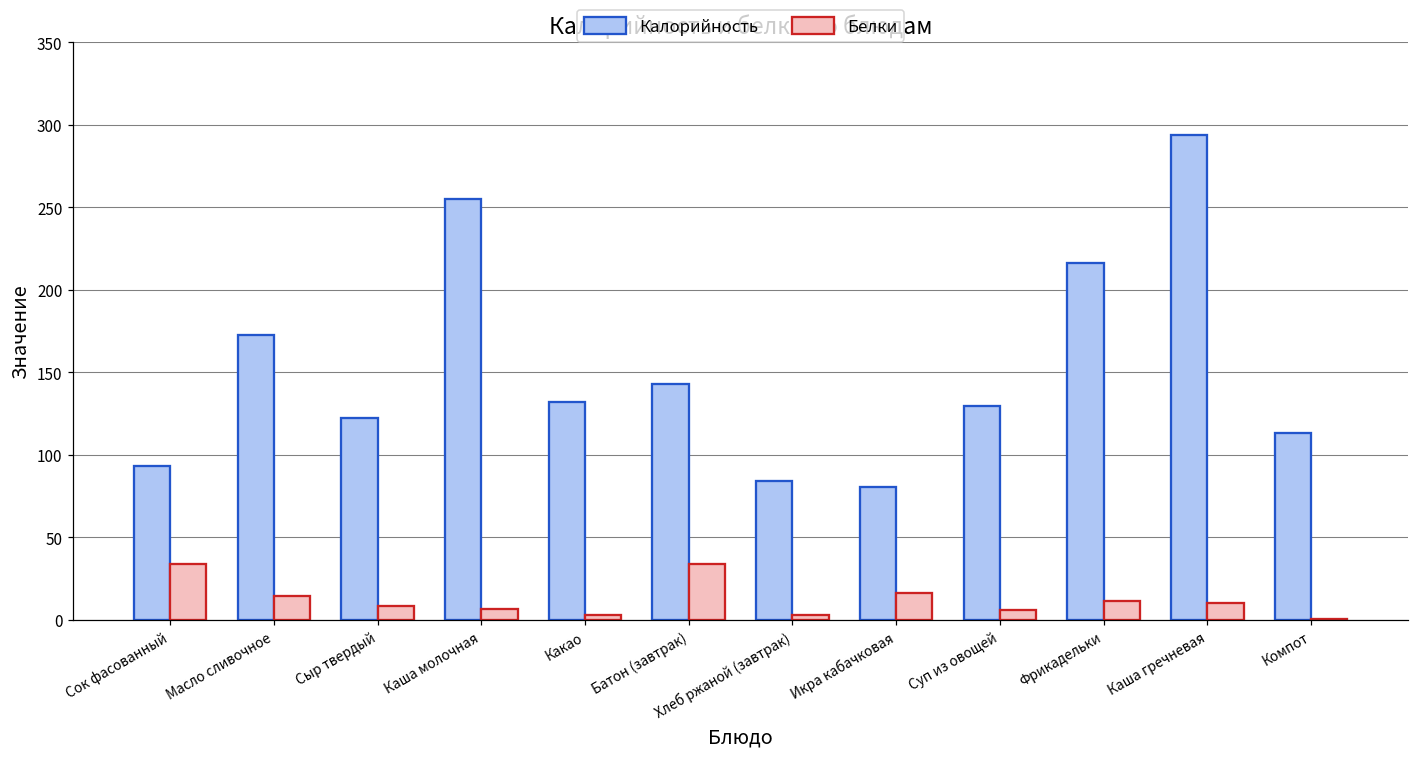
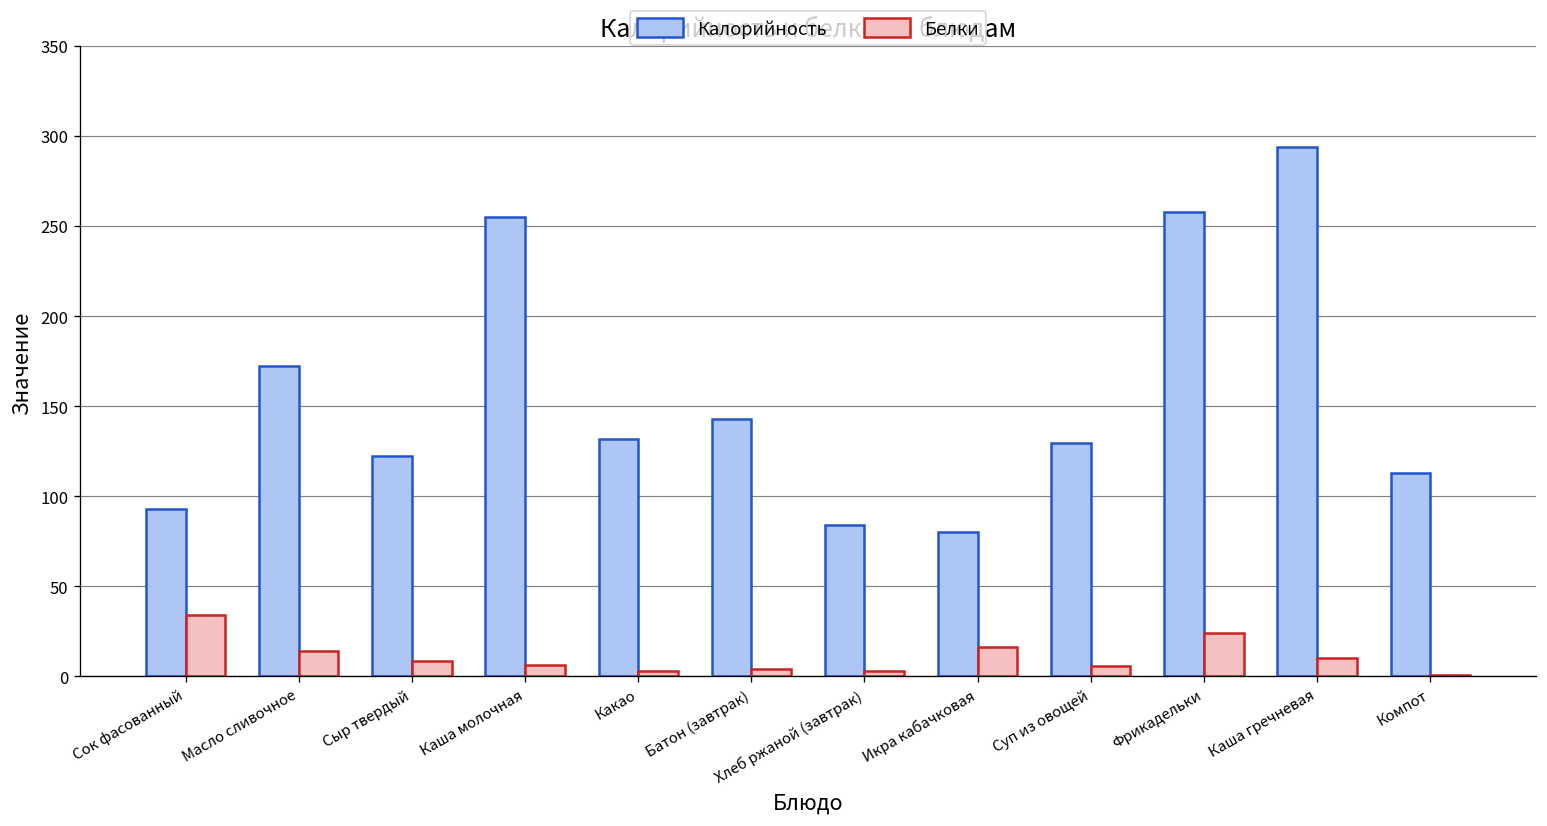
  {
    "Калорийность": {
      "Сок фасованный": 93,
      "Масло сливочное": 173,
      "Сыр твердый": 123,
      "Каша молочная": 255,
      "Какао": 132,
      "Батон (завтрак)": 143,
      "Хлеб ржаной (завтрак)": 84,
      "Икра кабачковая": 80,
      "Суп из овощей": 130,
-     "Фрикадельки": 216,
+     "Фрикадельки": 258,
      "Каша гречневая": 294,
      "Компот": 113
    },
    "Белки": {
      "Сок фасованный": 34,
      "Масло сливочное": 14,
      "Сыр твердый": 9,
      "Каша молочная": 6,
      "Какао": 3,
-     "Батон (завтрак)": 34,
+     "Батон (завтрак)": 4,
      "Хлеб ржаной (завтрак)": 3,
      "Икра кабачковая": 16,
      "Суп из овощей": 6,
-     "Фрикадельки": 11,
+     "Фрикадельки": 24,
      "Каша гречневая": 10
    }
  }
